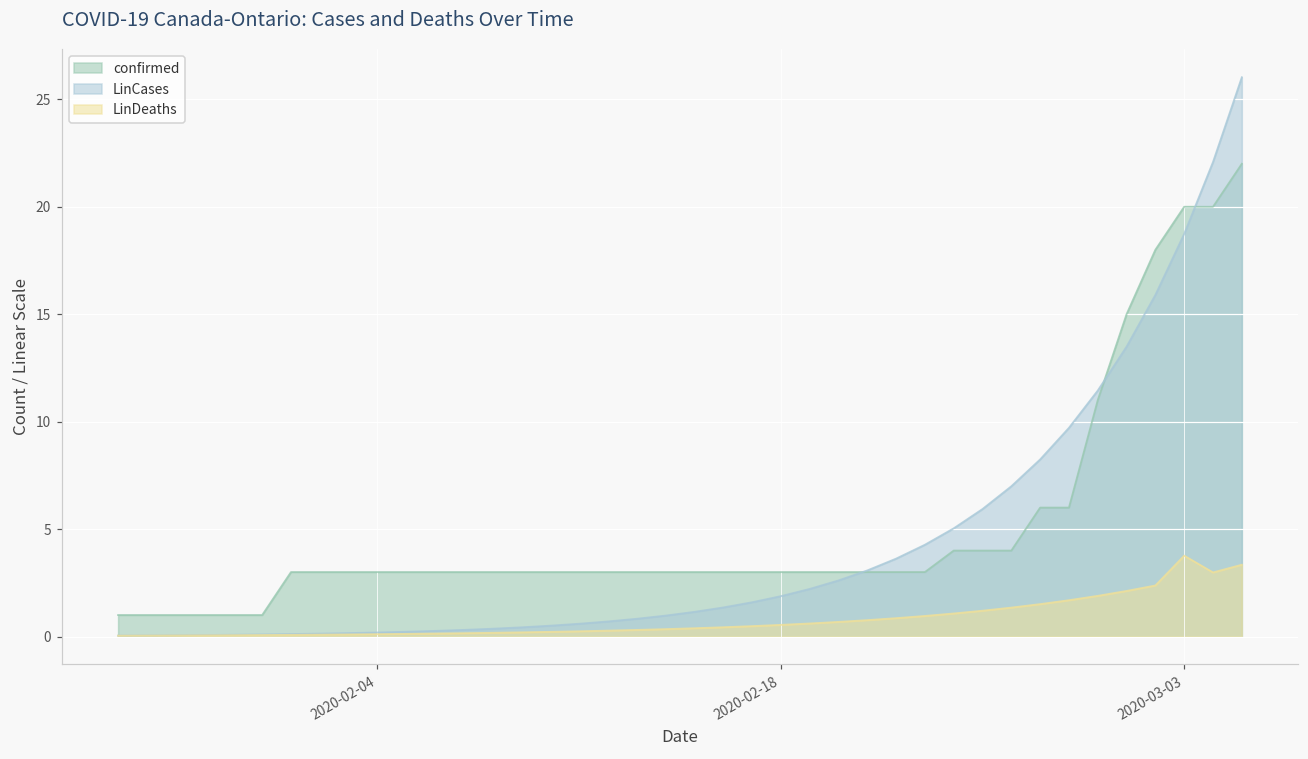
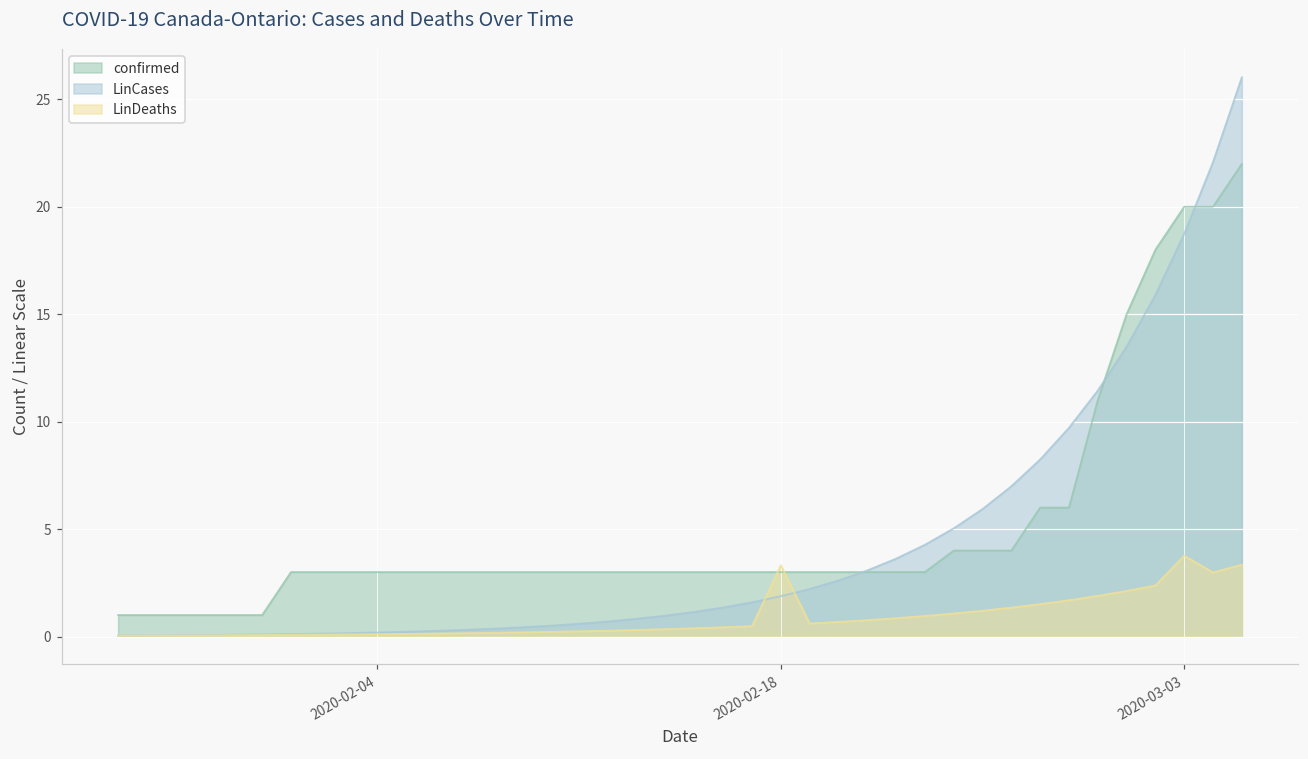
  {
    "LinDeaths": {
-     "2020-02-18": 0.5,
+     "2020-02-18": 3.3,
      "2020-03-03": 3.8
    }
  }
